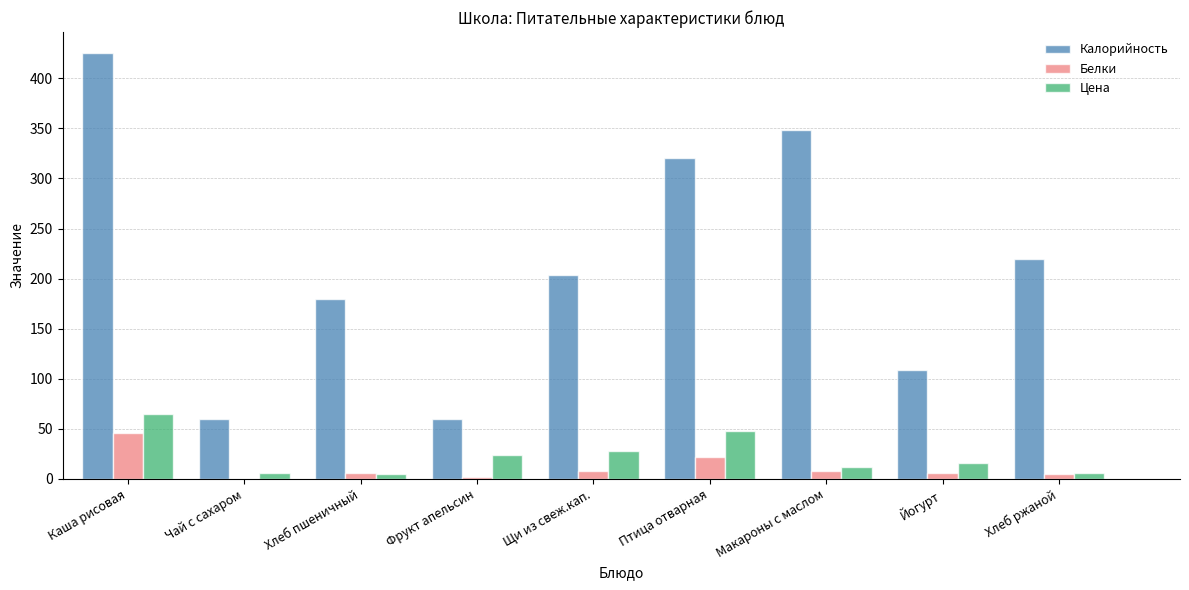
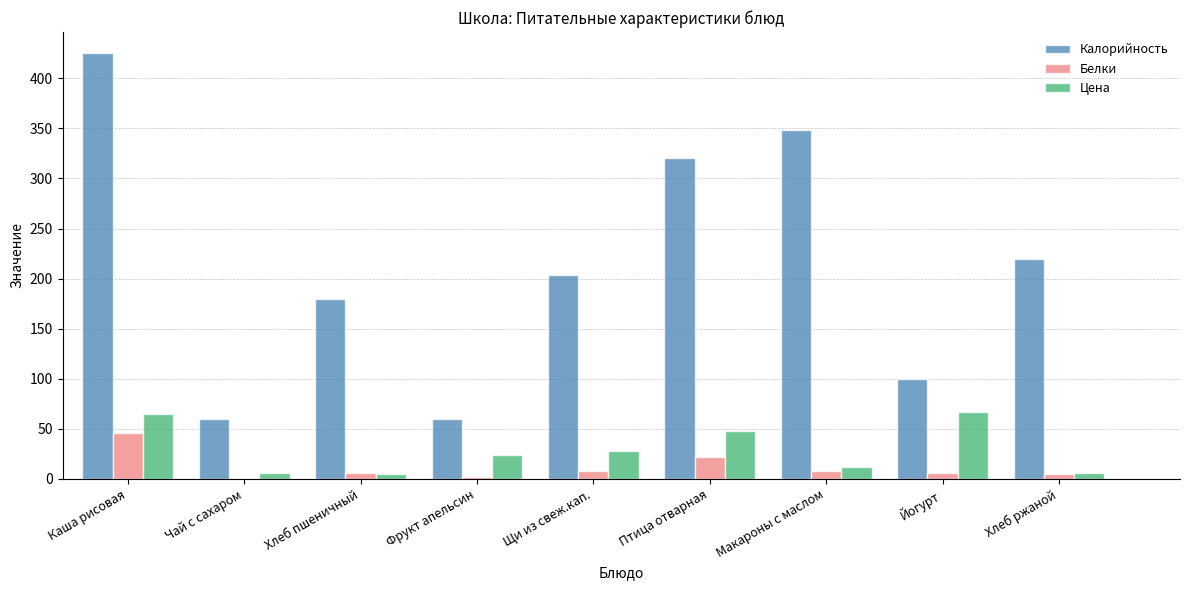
  {
    "Калорийность": {
      "Каша рисовая": 425,
      "Чай с сахаром": 60,
      "Хлеб пшеничный": 179,
      "Фрукт апельсин": 60,
      "Щи из свеж.кап.": 203,
      "Птица отварная": 320,
      "Макароны с маслом": 348,
-     "Йогурт": 109,
+     "Йогурт": 100,
      "Хлеб ржаной": 220
    },
    "Белки": {
      "Каша рисовая": 46,
      "Хлеб пшеничный": 6,
      "Щи из свеж.кап.": 7,
      "Птица отварная": 22,
      "Макароны с маслом": 8,
      "Йогурт": 6,
      "Хлеб ржаной": 5
    },
    "Цена": {
      "Каша рисовая": 65,
      "Чай с сахаром": 6,
      "Хлеб пшеничный": 5,
      "Фрукт апельсин": 24,
      "Щи из свеж.кап.": 28,
      "Птица отварная": 48,
      "Макароны с маслом": 12,
-     "Йогурт": 16,
+     "Йогурт": 67,
      "Хлеб ржаной": 6
    }
  }
